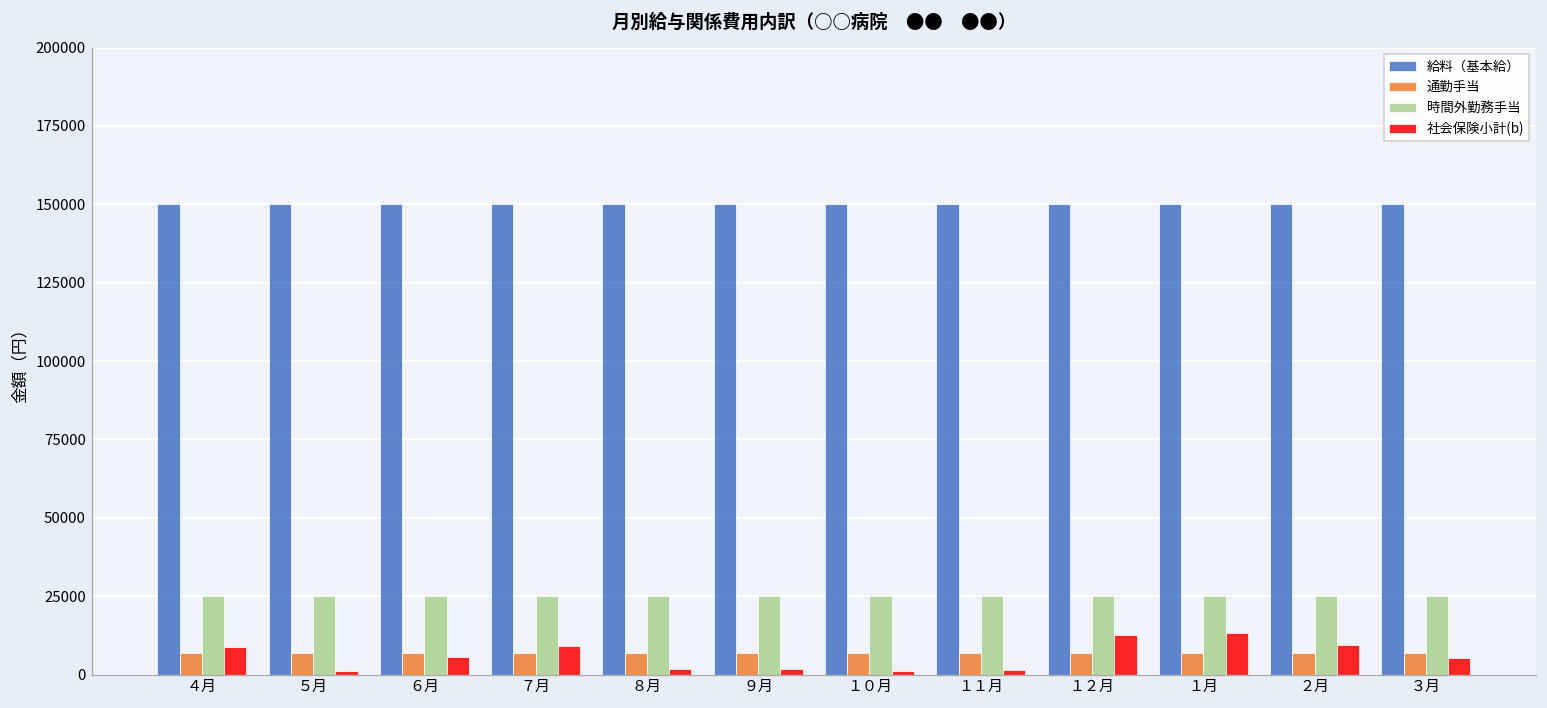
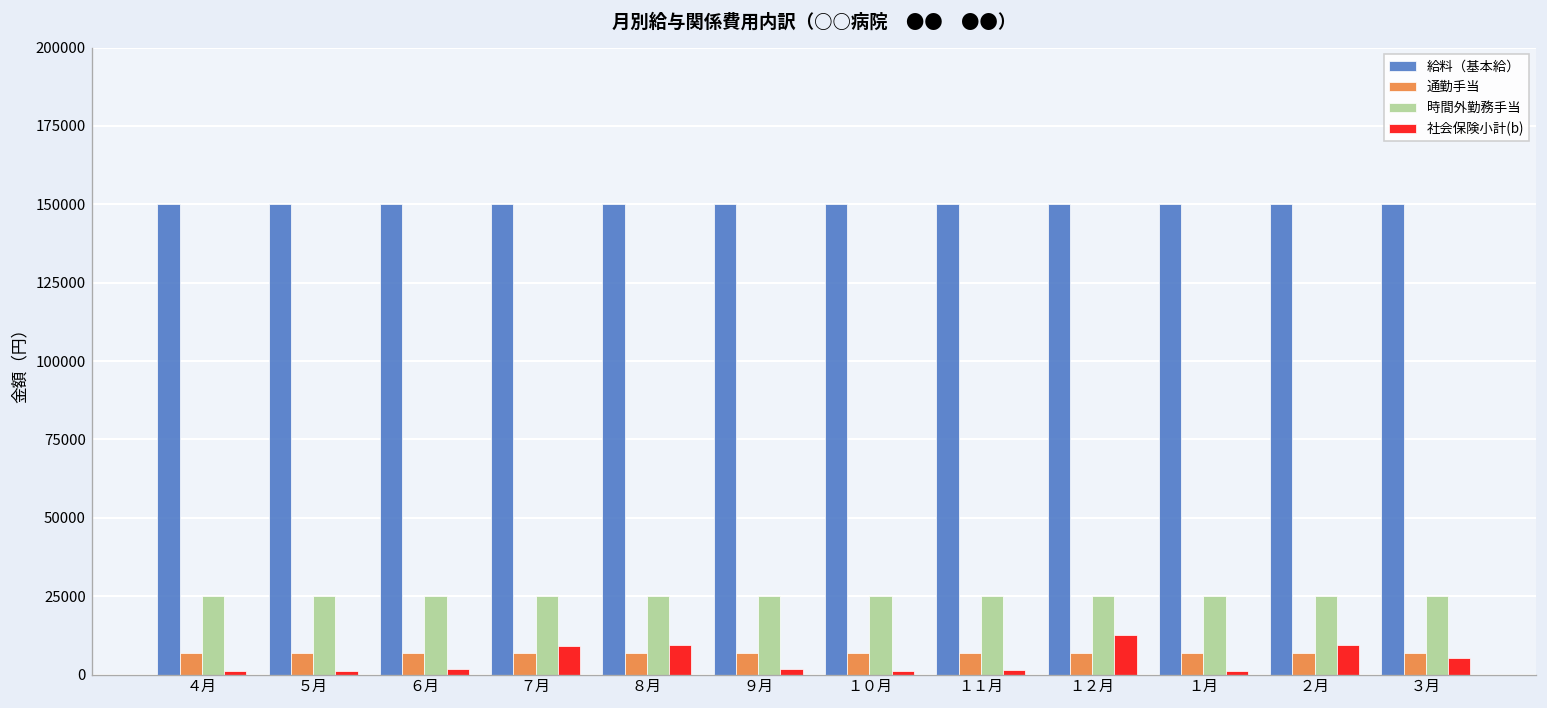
  {
    "給料（基本給）": {
      "４月": 150000,
      "５月": 150000,
      "６月": 150000,
      "７月": 150000,
      "８月": 150000,
      "９月": 150000,
      "１０月": 150000,
      "１１月": 150000,
      "１２月": 150000,
      "１月": 150000,
      "２月": 150000,
      "３月": 150000
    },
    "通勤手当": {
      "４月": 7000,
      "５月": 7000,
      "６月": 7000,
      "７月": 7000,
      "８月": 7000,
      "９月": 7000,
      "１０月": 7000,
      "１１月": 7000,
      "１２月": 7000,
      "１月": 7000,
      "２月": 7000,
      "３月": 7000
    },
    "時間外勤務手当": {
      "４月": 25000,
      "５月": 25000,
      "６月": 25000,
      "７月": 25000,
      "８月": 25000,
      "９月": 25000,
      "１０月": 25000,
      "１１月": 25000,
      "１２月": 25000,
      "１月": 25000,
      "２月": 25000,
      "３月": 25000
    },
    "社会保険小計(b)": {
-     "４月": 9000,
+     "４月": 1000,
      "５月": 1000,
-     "６月": 6000,
+     "６月": 2000,
      "７月": 9000,
-     "８月": 2000,
+     "８月": 10000,
      "９月": 2000,
      "１０月": 1000,
      "１１月": 2000,
      "１２月": 13000,
-     "１月": 13000,
+     "１月": 1000,
      "２月": 9000,
      "３月": 5000
    }
  }
